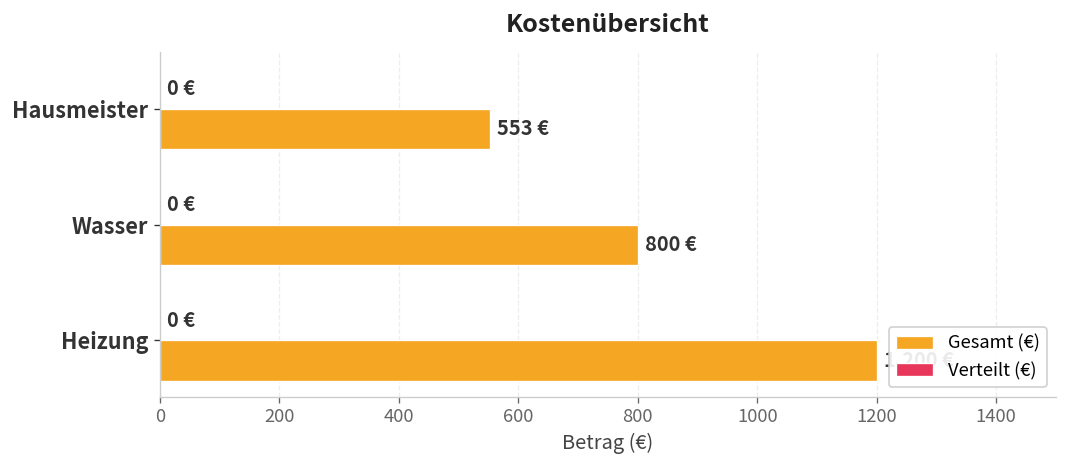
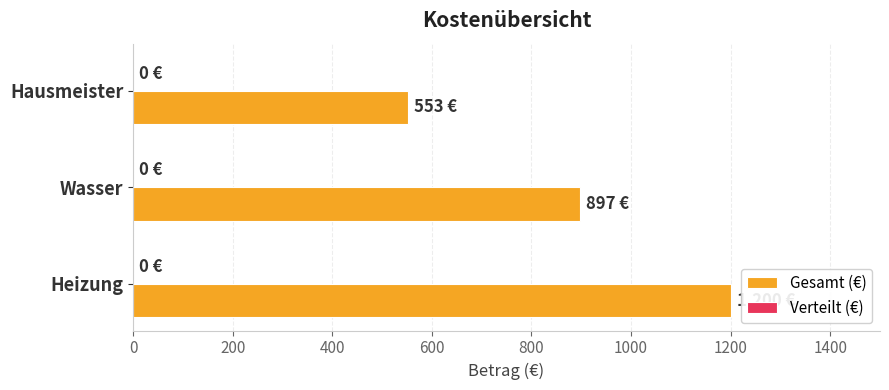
  {
    "Gesamt (€)": {
      "Hausmeister": 553,
-     "Wasser": 800
+     "Wasser": 897
    },
    "Verteilt (€)": {
      "Hausmeister": 0,
      "Wasser": 0,
      "Heizung": 0
    }
  }
